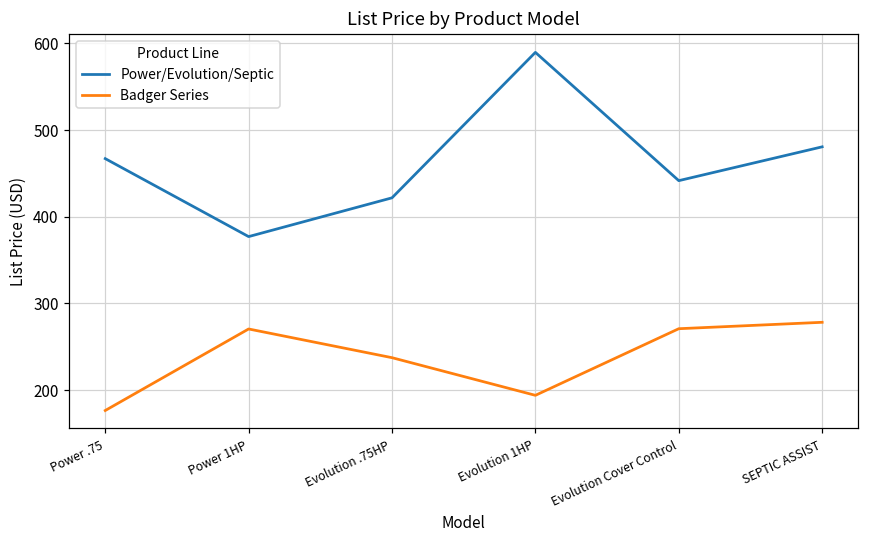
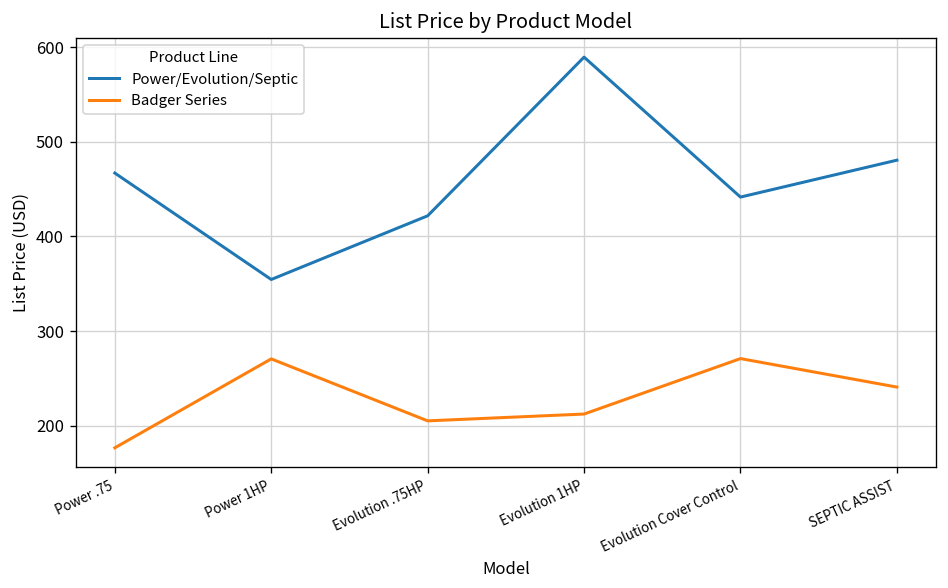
  {
    "Power/Evolution/Septic": {
      "Power .75": 470,
-     "Power 1HP": 380,
+     "Power 1HP": 350,
      "Evolution .75HP": 420,
      "Evolution 1HP": 590,
      "Evolution Cover Control": 440,
      "SEPTIC ASSIST": 480
    },
    "Badger Series": {
      "Power .75": 180,
      "Power 1HP": 270,
-     "Evolution .75HP": 240,
-     "Evolution 1HP": 190,
+     "Evolution .75HP": 210,
+     "Evolution 1HP": 210,
      "Evolution Cover Control": 270,
-     "SEPTIC ASSIST": 280
+     "SEPTIC ASSIST": 240
    }
  }
